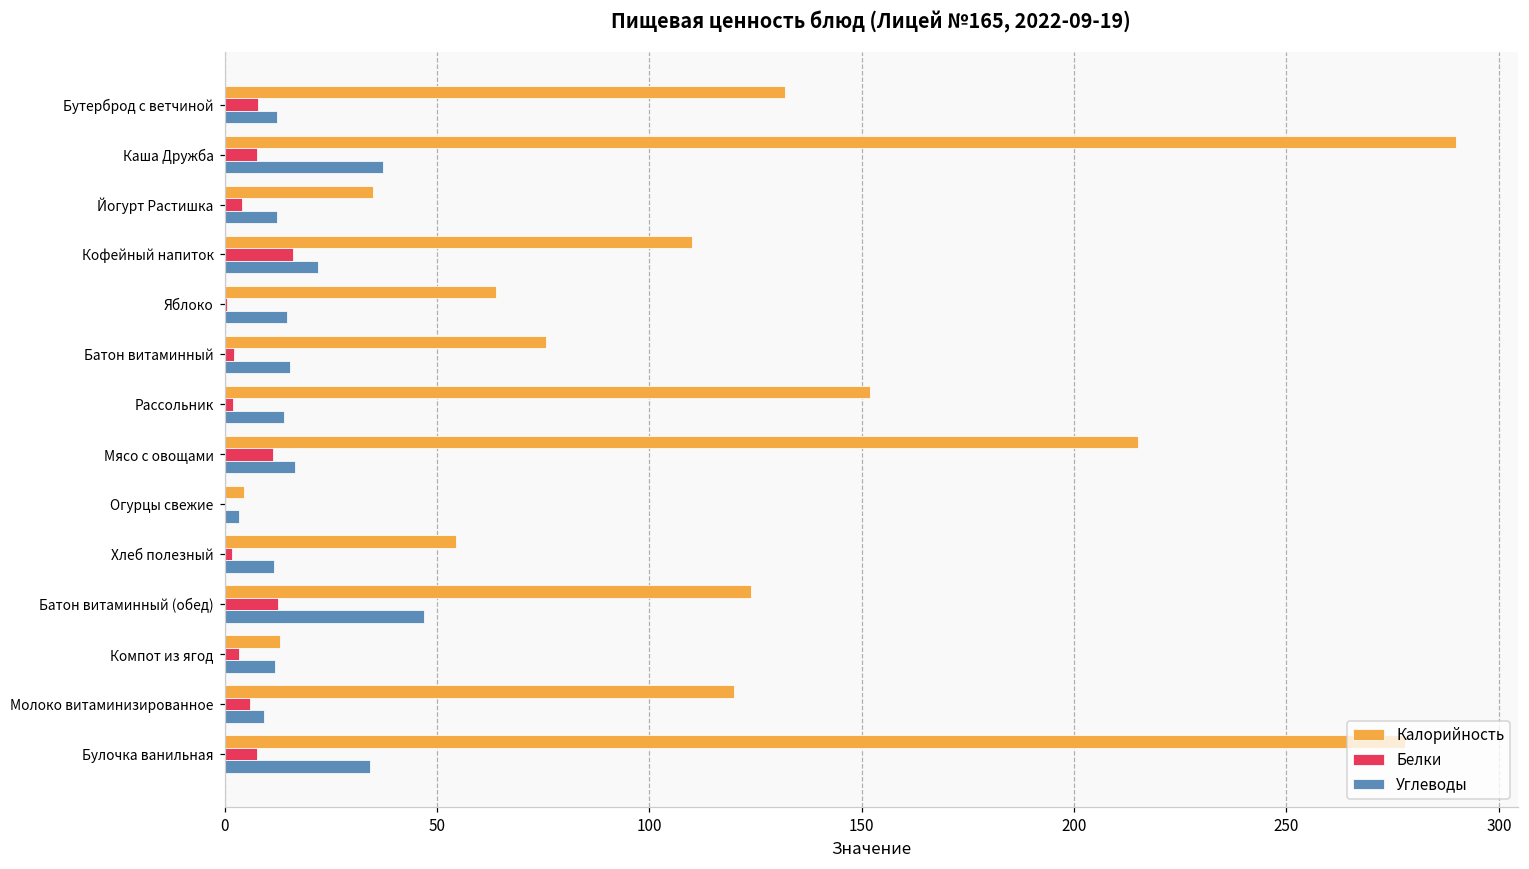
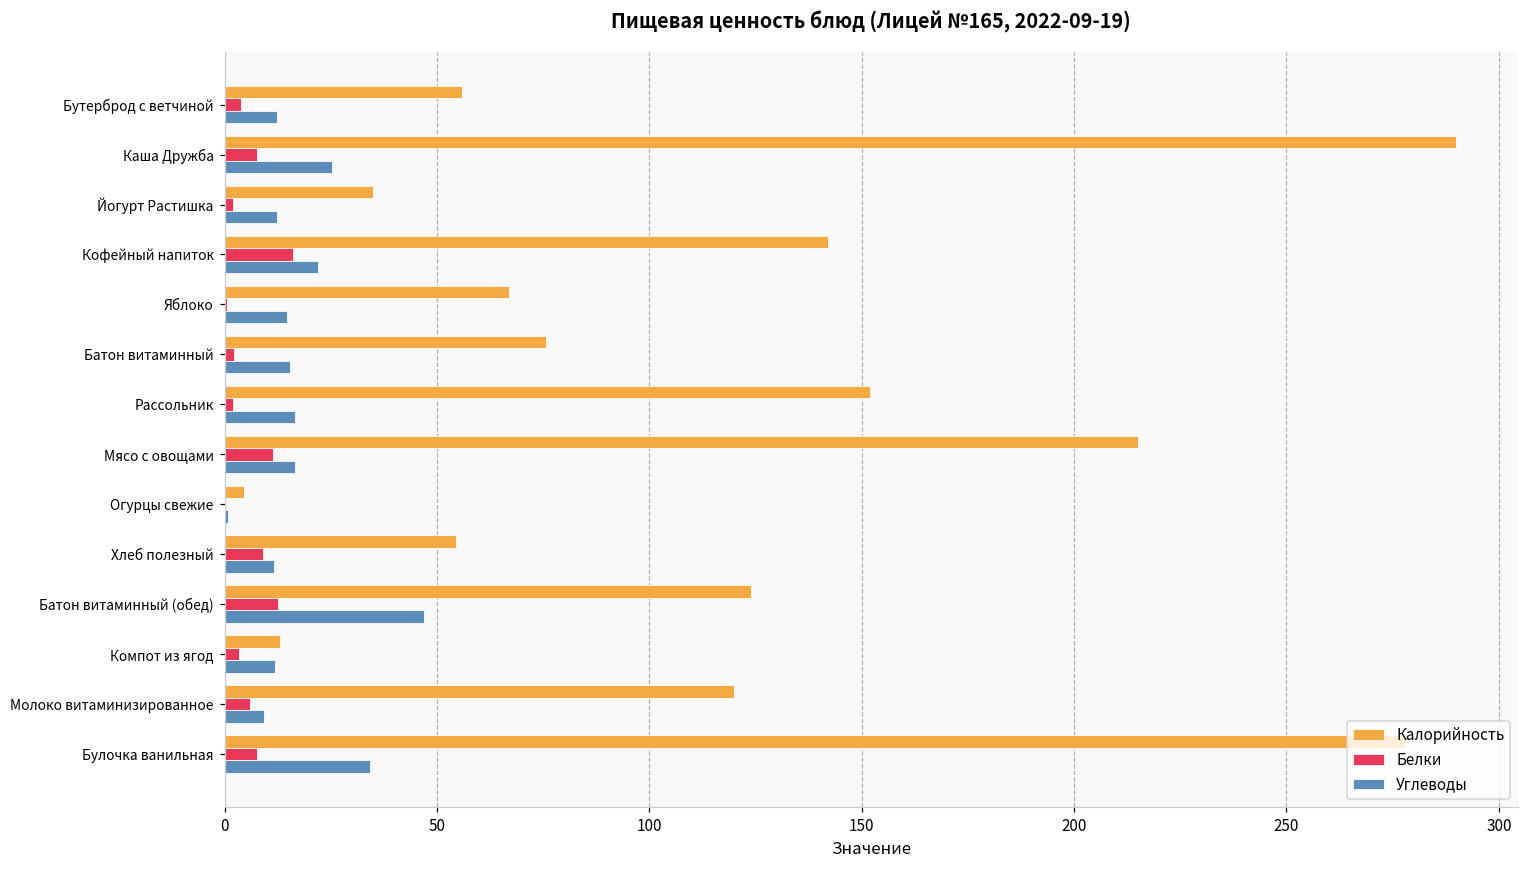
  {
    "Калорийность": {
-     "Бутерброд с ветчиной": 132,
+     "Бутерброд с ветчиной": 56,
      "Каша Дружба": 290,
      "Йогурт Растишка": 35,
-     "Кофейный напиток": 110,
-     "Яблоко": 64,
+     "Кофейный напиток": 142,
+     "Яблоко": 67,
      "Батон витаминный": 76,
      "Рассольник": 152,
      "Мясо с овощами": 215,
      "Огурцы свежие": 5,
      "Хлеб полезный": 55,
      "Батон витаминный (обед)": 124,
      "Компот из ягод": 13,
      "Молоко витаминизированное": 120
    },
    "Белки": {
-     "Бутерброд с ветчиной": 8,
+     "Бутерброд с ветчиной": 4,
      "Каша Дружба": 8,
-     "Йогурт Растишка": 4,
+     "Йогурт Растишка": 2,
      "Кофейный напиток": 16,
      "Батон витаминный": 2,
      "Рассольник": 2,
      "Мясо с овощами": 12,
-     "Хлеб полезный": 2,
+     "Хлеб полезный": 9,
      "Батон витаминный (обед)": 13,
      "Компот из ягод": 3,
      "Молоко витаминизированное": 6,
      "Булочка ванильная": 8
    },
    "Углеводы": {
      "Бутерброд с ветчиной": 12,
-     "Каша Дружба": 37,
+     "Каша Дружба": 25,
      "Йогурт Растишка": 12,
      "Кофейный напиток": 22,
      "Яблоко": 15,
      "Батон витаминный": 15,
-     "Рассольник": 14,
+     "Рассольник": 17,
      "Мясо с овощами": 17,
-     "Огурцы свежие": 3,
+     "Огурцы свежие": 1,
      "Хлеб полезный": 12,
      "Батон витаминный (обед)": 47,
      "Компот из ягод": 12,
      "Молоко витаминизированное": 9,
      "Булочка ванильная": 34
    }
  }
